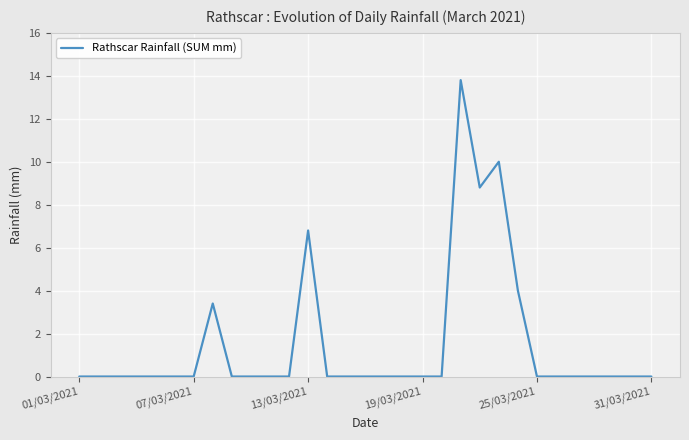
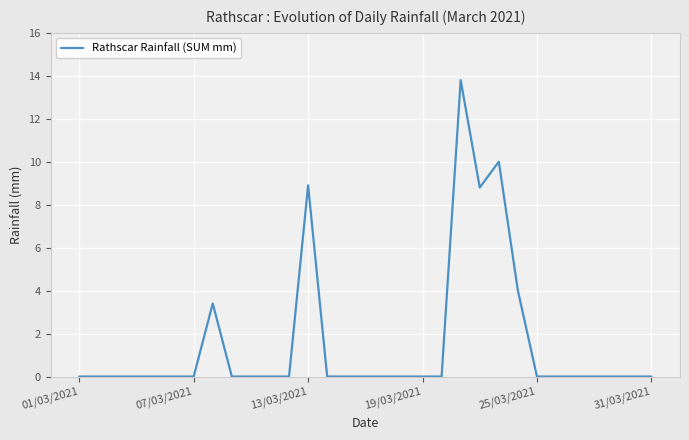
  {
    "01/03/2021": 0.0,
    "07/03/2021": 0.0,
-   "13/03/2021": 6.8,
+   "13/03/2021": 8.9,
    "19/03/2021": 0.0,
    "25/03/2021": 0.0,
    "31/03/2021": 0.0
  }
